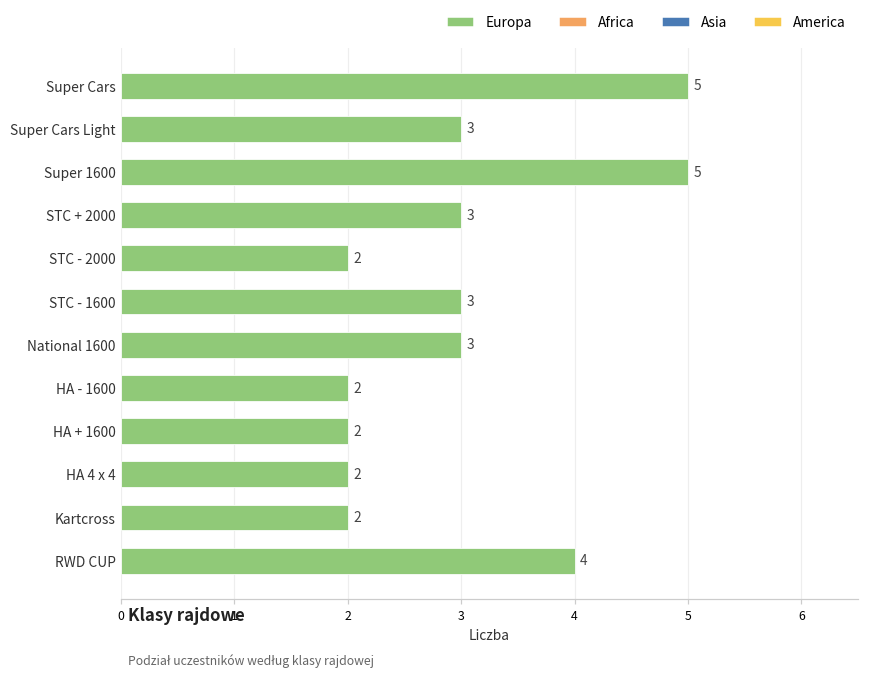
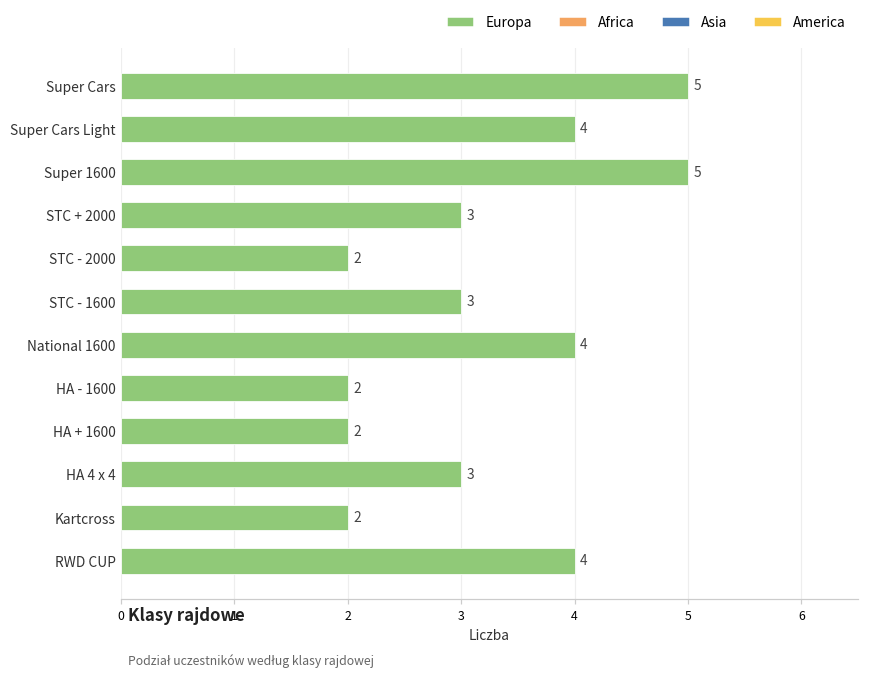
  {
    "Super Cars": 5,
-   "Super Cars Light": 3,
+   "Super Cars Light": 4,
    "Super 1600": 5,
    "STC + 2000": 3,
    "STC - 2000": 2,
    "STC - 1600": 3,
-   "National 1600": 3,
+   "National 1600": 4,
    "HA - 1600": 2,
    "HA + 1600": 2,
-   "HA 4 x 4": 2,
+   "HA 4 x 4": 3,
    "Kartcross": 2,
    "RWD CUP": 4
  }
